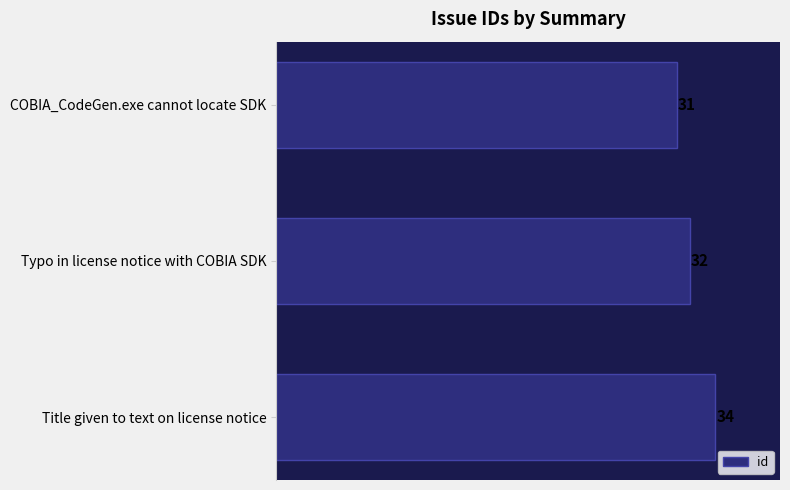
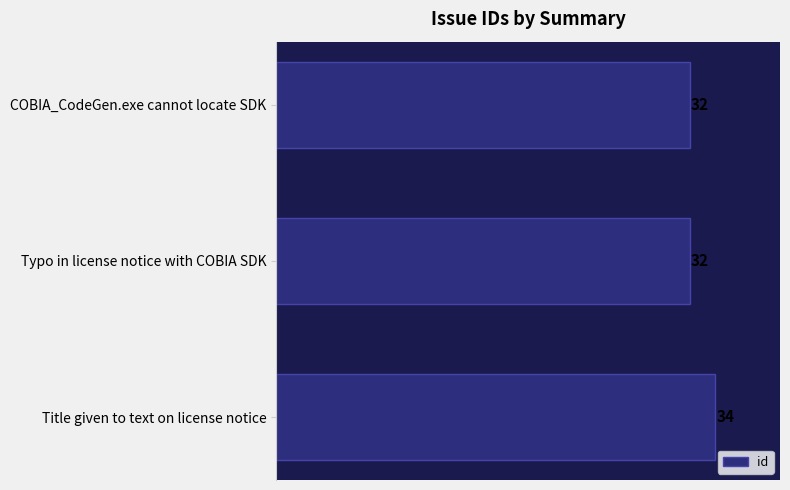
  {
-   "COBIA_CodeGen.exe cannot locate SDK": 31,
+   "COBIA_CodeGen.exe cannot locate SDK": 32,
    "Typo in license notice with COBIA SDK": 32,
    "Title given to text on license notice": 34
  }
